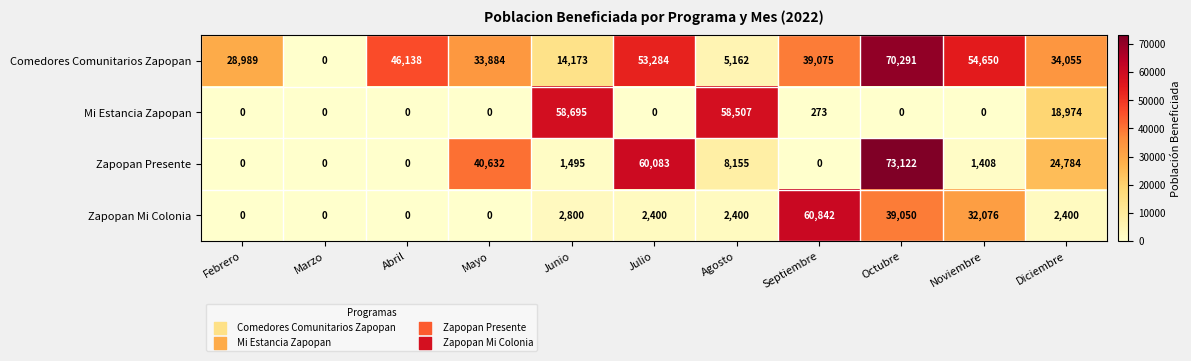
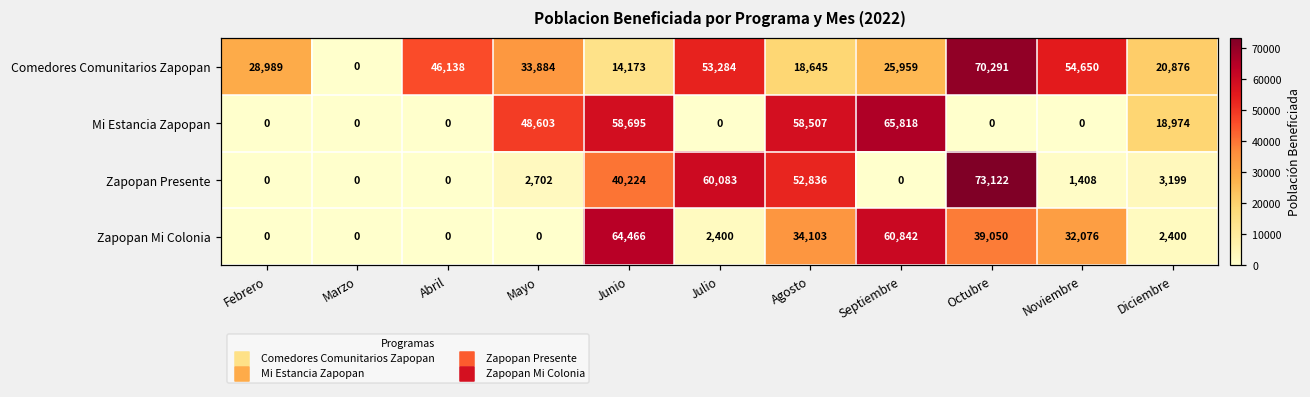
  {
    "Comedores Comunitarios Zapopan": {
      "Febrero": "28,989",
      "Marzo": "0",
      "Abril": "46,138",
      "Mayo": "33,884",
      "Junio": "14,173",
      "Julio": "53,284",
-     "Agosto": "5,162",
-     "Septiembre": "39,075",
+     "Agosto": "18,645",
+     "Septiembre": "25,959",
      "Octubre": "70,291",
      "Noviembre": "54,650",
-     "Diciembre": "34,055"
+     "Diciembre": "20,876"
    },
    "Mi Estancia Zapopan": {
      "Febrero": "0",
      "Marzo": "0",
      "Abril": "0",
-     "Mayo": "0",
+     "Mayo": "48,603",
      "Junio": "58,695",
      "Julio": "0",
      "Agosto": "58,507",
-     "Septiembre": "273",
+     "Septiembre": "65,818",
      "Octubre": "0",
      "Noviembre": "0",
      "Diciembre": "18,974"
    },
    "Zapopan Presente": {
      "Febrero": "0",
      "Marzo": "0",
      "Abril": "0",
-     "Mayo": "40,632",
-     "Junio": "1,495",
+     "Mayo": "2,702",
+     "Junio": "40,224",
      "Julio": "60,083",
-     "Agosto": "8,155",
+     "Agosto": "52,836",
      "Septiembre": "0",
      "Octubre": "73,122",
      "Noviembre": "1,408",
-     "Diciembre": "24,784"
+     "Diciembre": "3,199"
    },
    "Zapopan Mi Colonia": {
      "Febrero": "0",
      "Marzo": "0",
      "Abril": "0",
      "Mayo": "0",
-     "Junio": "2,800",
+     "Junio": "64,466",
      "Julio": "2,400",
-     "Agosto": "2,400",
+     "Agosto": "34,103",
      "Septiembre": "60,842",
      "Octubre": "39,050",
      "Noviembre": "32,076",
      "Diciembre": "2,400"
    }
  }
